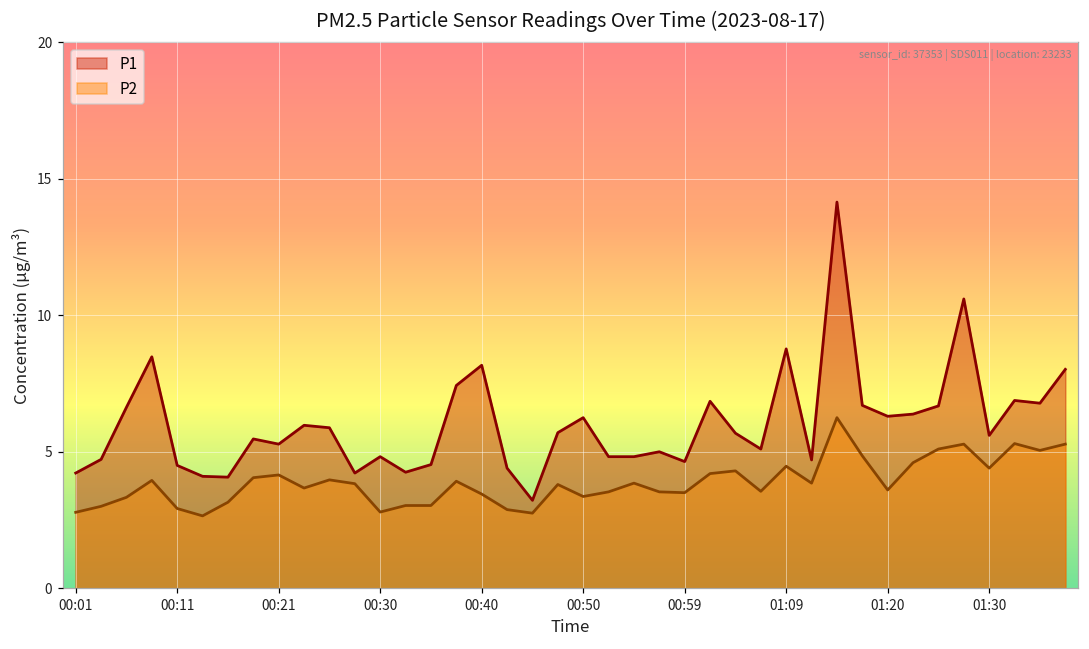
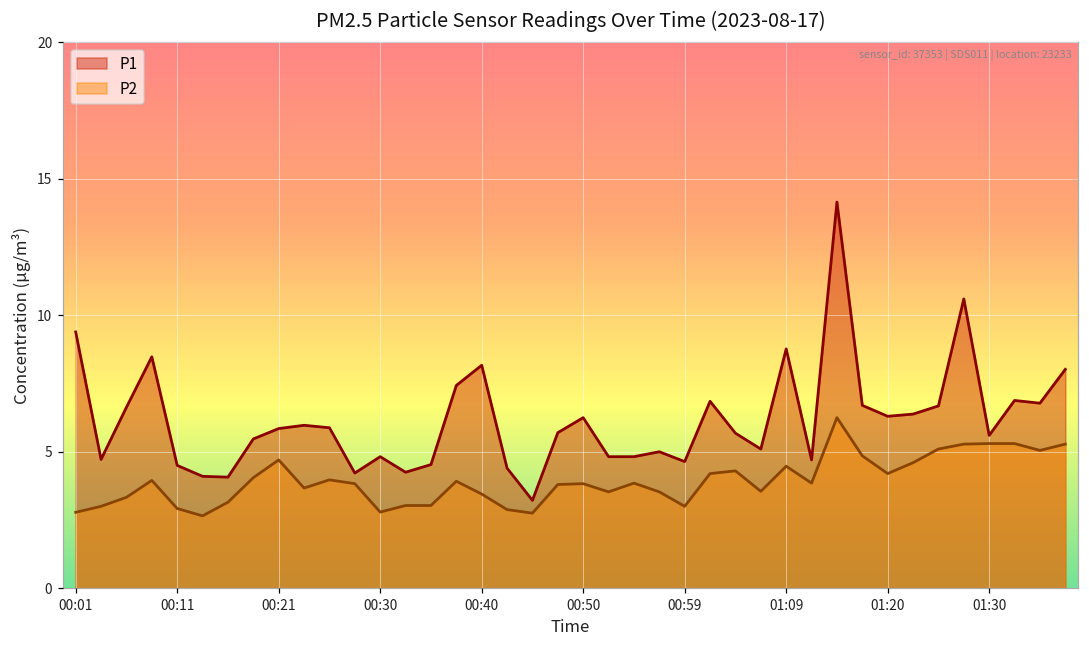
  {
    "P1": {
-     "00:01": 4.2,
+     "00:01": 9.4,
      "00:11": 4.5,
-     "00:21": 5.3,
+     "00:21": 5.9,
      "00:30": 4.8,
      "00:40": 8.2,
      "00:50": 6.3,
      "00:59": 4.6,
      "01:09": 8.8,
      "01:20": 6.3,
      "01:30": 5.6
    },
    "P2": {
      "00:01": 2.8,
      "00:11": 2.9,
-     "00:21": 4.2,
+     "00:21": 4.7,
      "00:30": 2.8,
      "00:40": 3.5,
-     "00:50": 3.4,
-     "00:59": 3.5,
+     "00:50": 3.8,
+     "00:59": 3.0,
      "01:09": 4.5,
-     "01:20": 3.6,
-     "01:30": 4.4
+     "01:20": 4.2,
+     "01:30": 5.3
    }
  }
